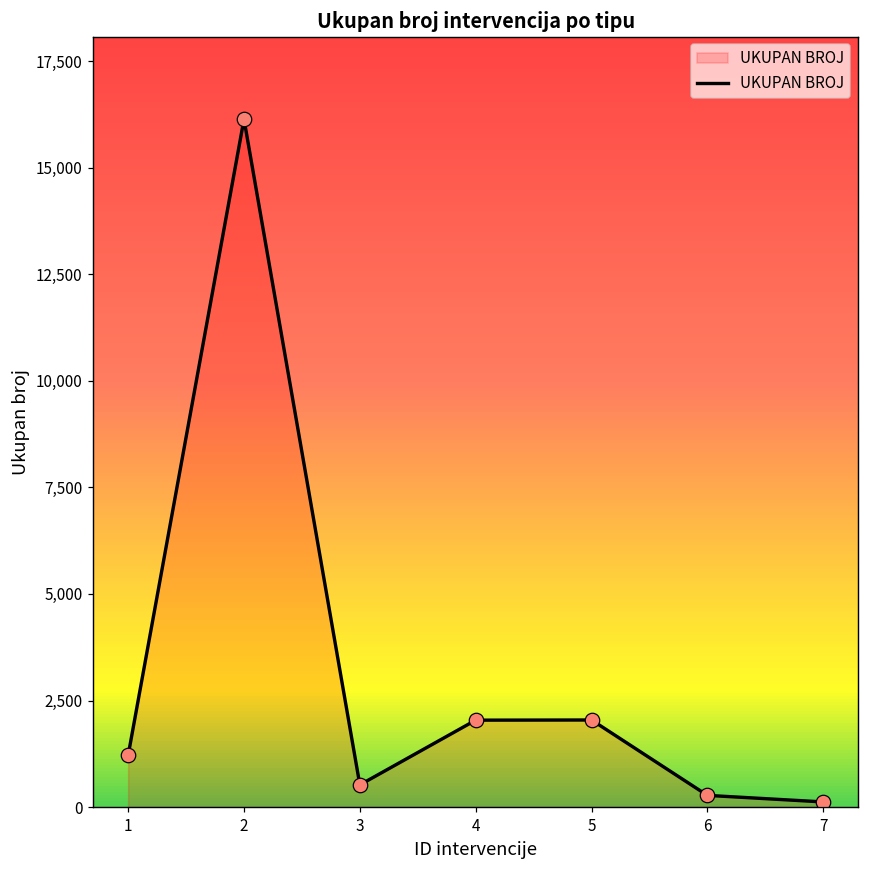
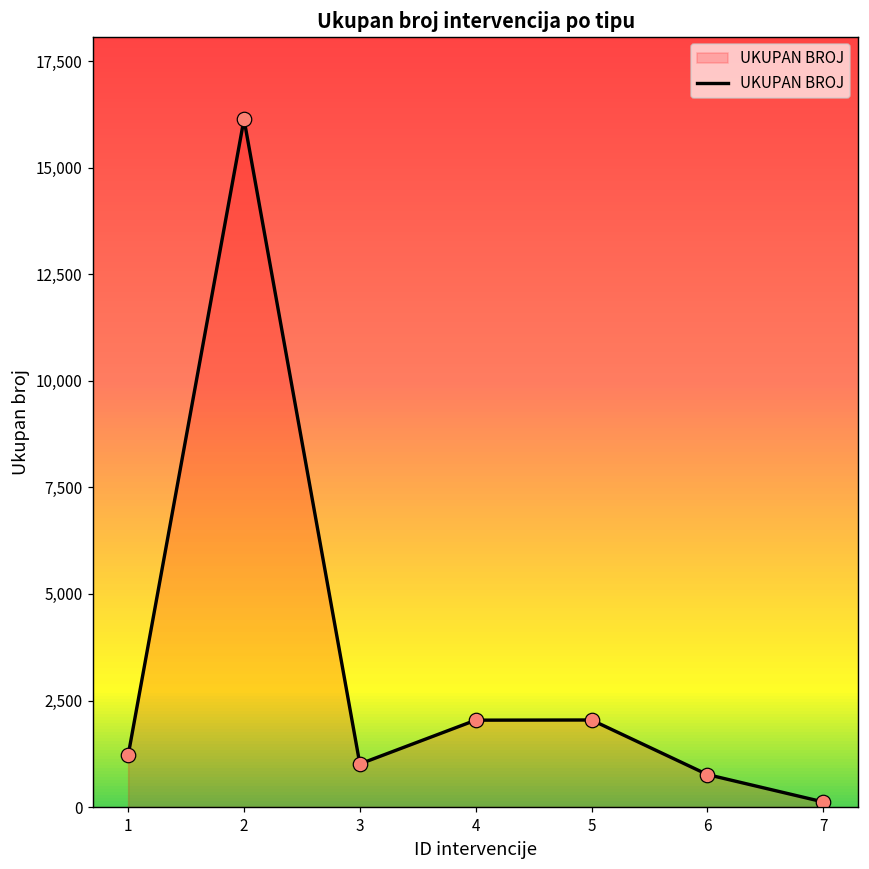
  {
    "1": "1,200",
    "2": "16,100",
-   "3": "500",
+   "3": "1,000",
    "4": "2,000",
    "5": "2,000",
-   "6": "300",
+   "6": "800",
    "7": "100"
  }
